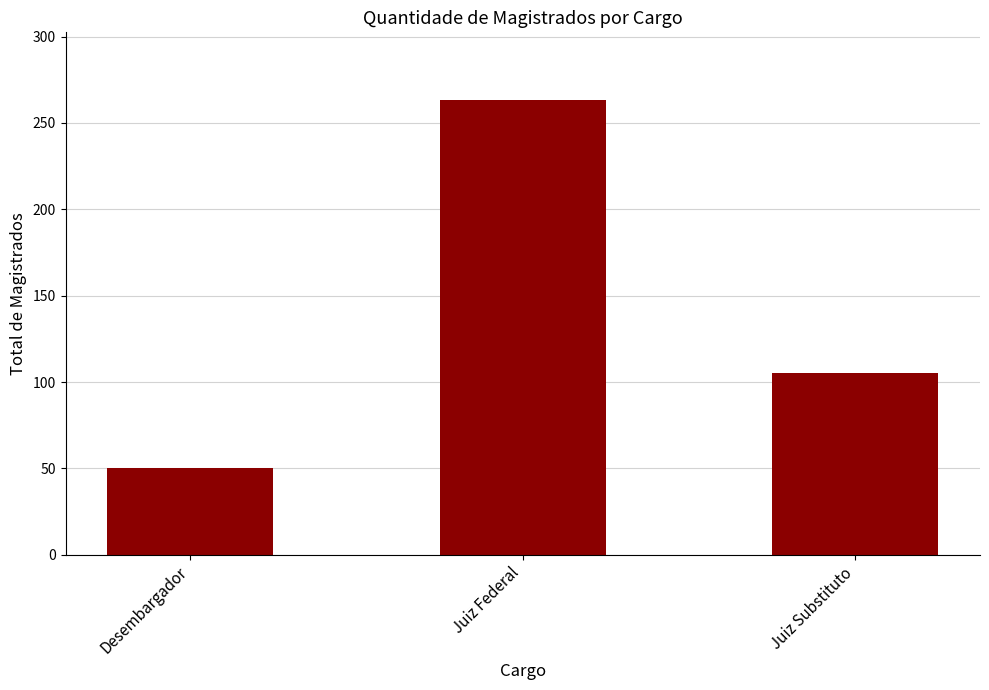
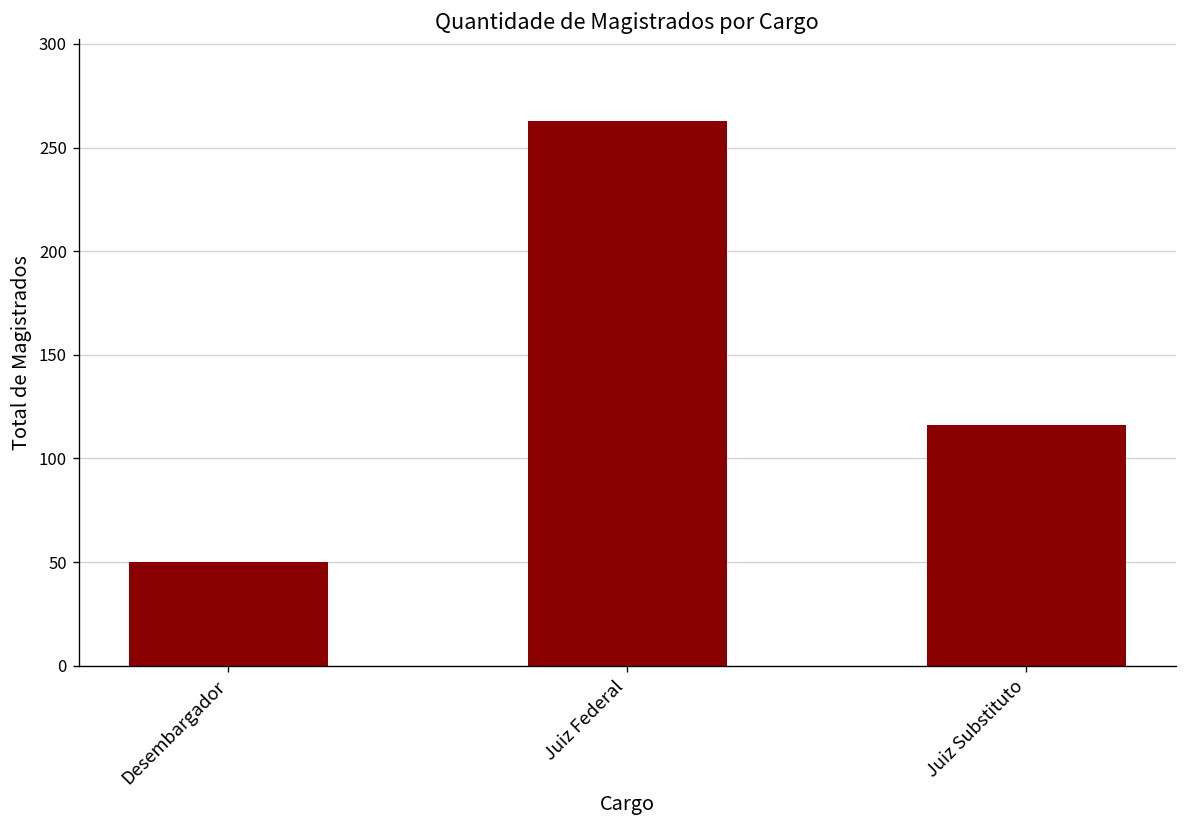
  {
    "Desembargador": 50,
    "Juiz Federal": 263,
-   "Juiz Substituto": 105
+   "Juiz Substituto": 116
  }
